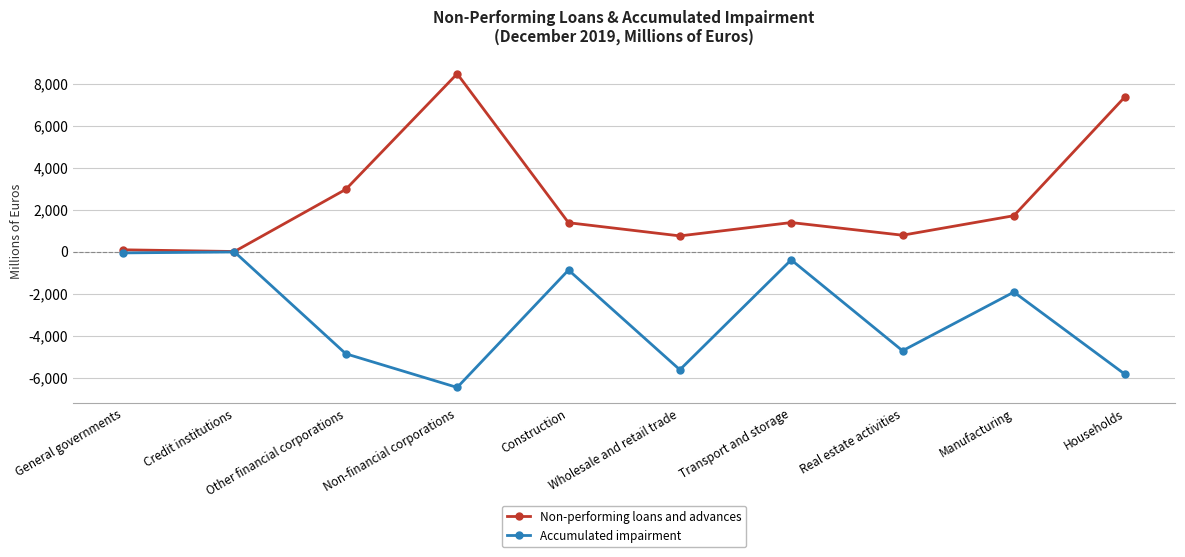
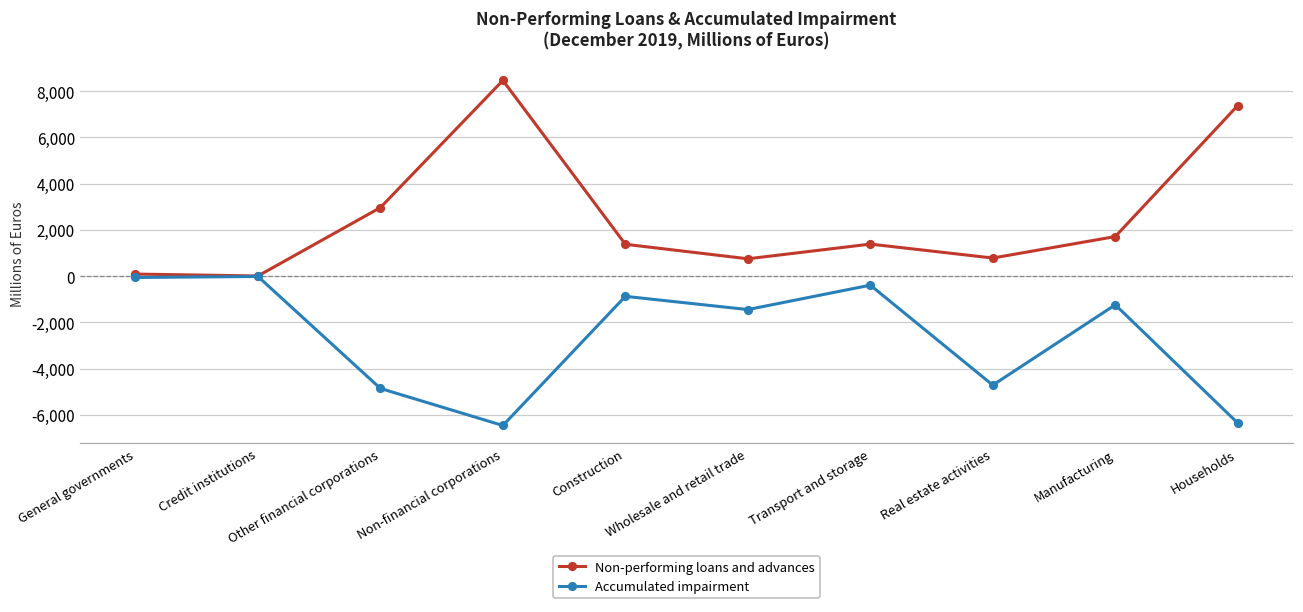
  {
    "Non-performing loans and advances": {
      "General governments": "100",
      "Other financial corporations": "3,000",
      "Non-financial corporations": "8,500",
      "Construction": "1,400",
      "Wholesale and retail trade": "700",
      "Transport and storage": "1,400",
      "Real estate activities": "800",
      "Manufacturing": "1,700",
      "Households": "7,400"
    },
    "Accumulated impairment": {
      "General governments": "-100",
      "Other financial corporations": "-4,900",
      "Non-financial corporations": "-6,500",
      "Construction": "-900",
-     "Wholesale and retail trade": "-5,600",
+     "Wholesale and retail trade": "-1,400",
      "Transport and storage": "-400",
      "Real estate activities": "-4,700",
-     "Manufacturing": "-1,900",
-     "Households": "-5,800"
+     "Manufacturing": "-1,200",
+     "Households": "-6,400"
    }
  }
